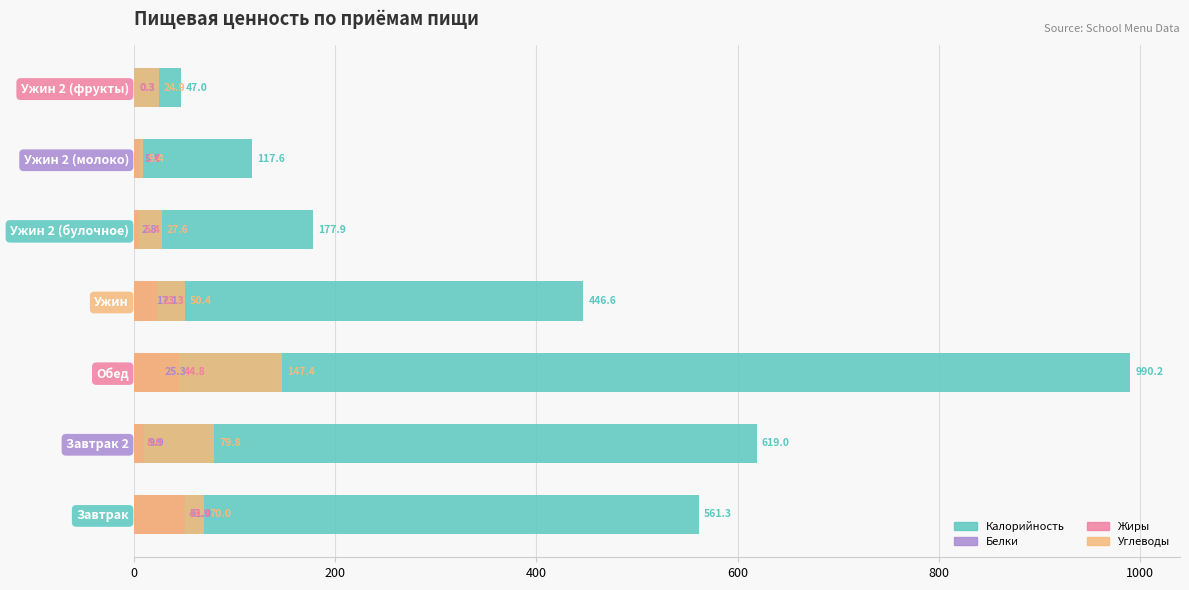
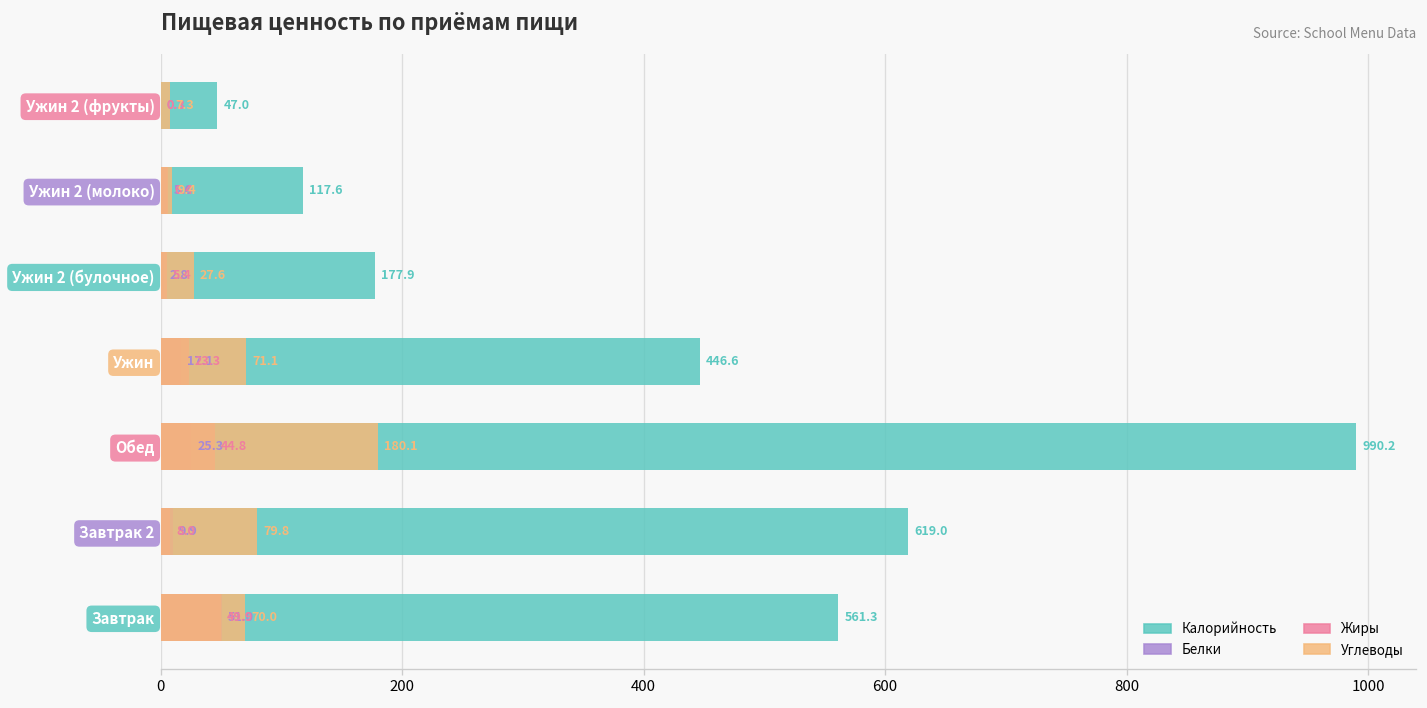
  {
    "Калорийность": {
      "Ужин 2 (фрукты)": 47.0,
      "Ужин 2 (молоко)": 117.6,
      "Ужин 2 (булочное)": 177.9,
      "Ужин": 446.6,
      "Обед": 990.2,
      "Завтрак 2": 619.0,
      "Завтрак": 561.3
    },
    "Углеводы": {
-     "Ужин 2 (фрукты)": 24.9,
-     "Ужин": 50.4,
-     "Обед": 147.4
+     "Ужин 2 (фрукты)": 7.3,
+     "Ужин": 71.1,
+     "Обед": 180.1
    }
  }
